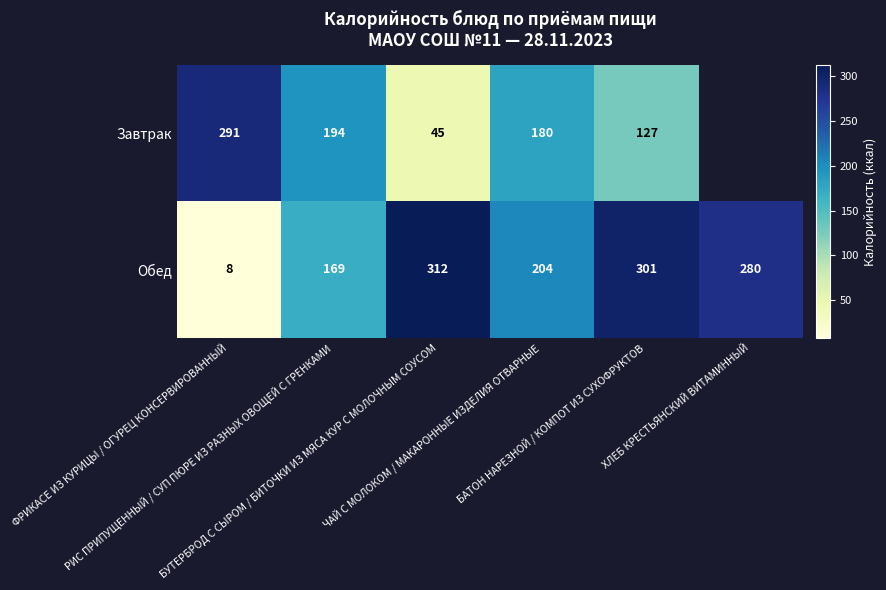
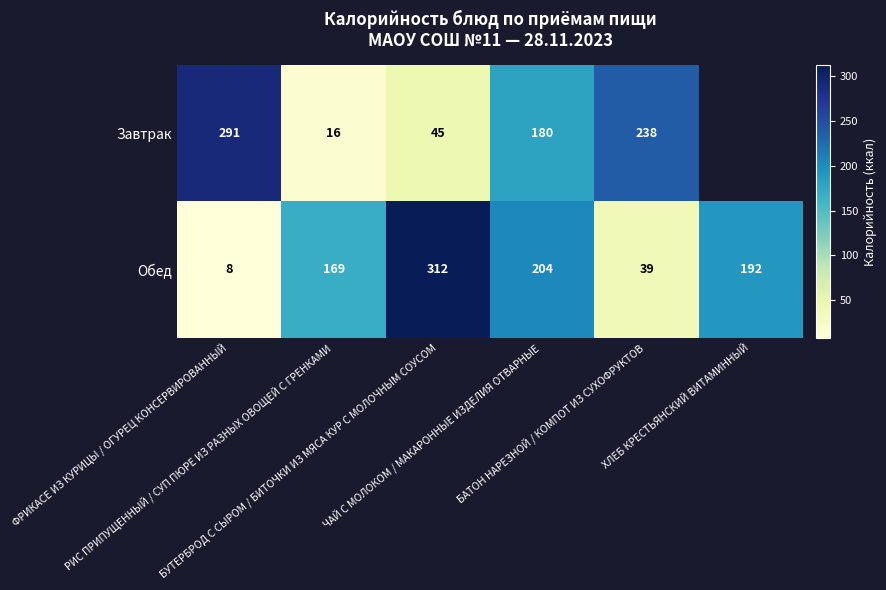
  {
    "Завтрак": {
      "ФРИКАСЕ ИЗ КУРИЦЫ / ОГУРЕЦ КОНСЕРВИРОВАННЫЙ": 291,
-     "РИС ПРИПУЩЕННЫЙ / СУП ПЮРЕ ИЗ РАЗНЫХ ОВОЩЕЙ С ГРЕНКАМИ": 194,
+     "РИС ПРИПУЩЕННЫЙ / СУП ПЮРЕ ИЗ РАЗНЫХ ОВОЩЕЙ С ГРЕНКАМИ": 16,
      "БУТЕРБРОД С СЫРОМ / БИТОЧКИ ИЗ МЯСА КУР С МОЛОЧНЫМ СОУСОМ": 45,
      "ЧАЙ С МОЛОКОМ / МАКАРОННЫЕ ИЗДЕЛИЯ ОТВАРНЫЕ": 180,
-     "БАТОН НАРЕЗНОЙ / КОМПОТ ИЗ СУХОФРУКТОВ": 127
+     "БАТОН НАРЕЗНОЙ / КОМПОТ ИЗ СУХОФРУКТОВ": 238
    },
    "Обед": {
      "ФРИКАСЕ ИЗ КУРИЦЫ / ОГУРЕЦ КОНСЕРВИРОВАННЫЙ": 8,
      "РИС ПРИПУЩЕННЫЙ / СУП ПЮРЕ ИЗ РАЗНЫХ ОВОЩЕЙ С ГРЕНКАМИ": 169,
      "БУТЕРБРОД С СЫРОМ / БИТОЧКИ ИЗ МЯСА КУР С МОЛОЧНЫМ СОУСОМ": 312,
      "ЧАЙ С МОЛОКОМ / МАКАРОННЫЕ ИЗДЕЛИЯ ОТВАРНЫЕ": 204,
-     "БАТОН НАРЕЗНОЙ / КОМПОТ ИЗ СУХОФРУКТОВ": 301,
-     "ХЛЕБ КРЕСТЬЯНСКИЙ ВИТАМИННЫЙ": 280
+     "БАТОН НАРЕЗНОЙ / КОМПОТ ИЗ СУХОФРУКТОВ": 39,
+     "ХЛЕБ КРЕСТЬЯНСКИЙ ВИТАМИННЫЙ": 192
    }
  }
